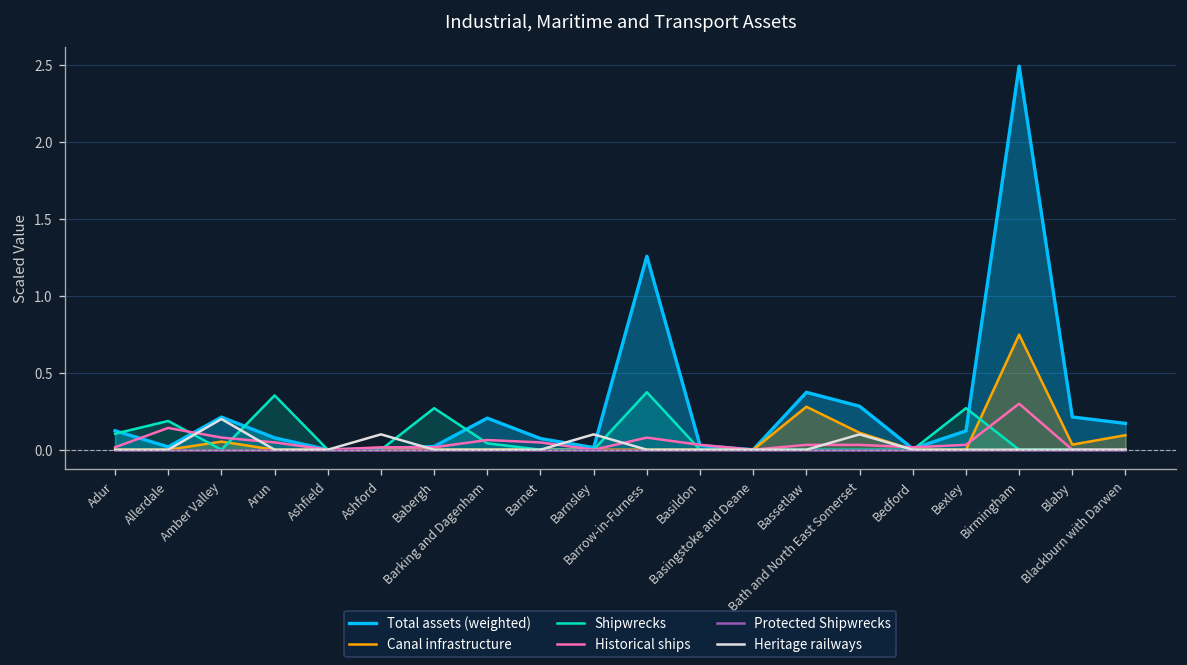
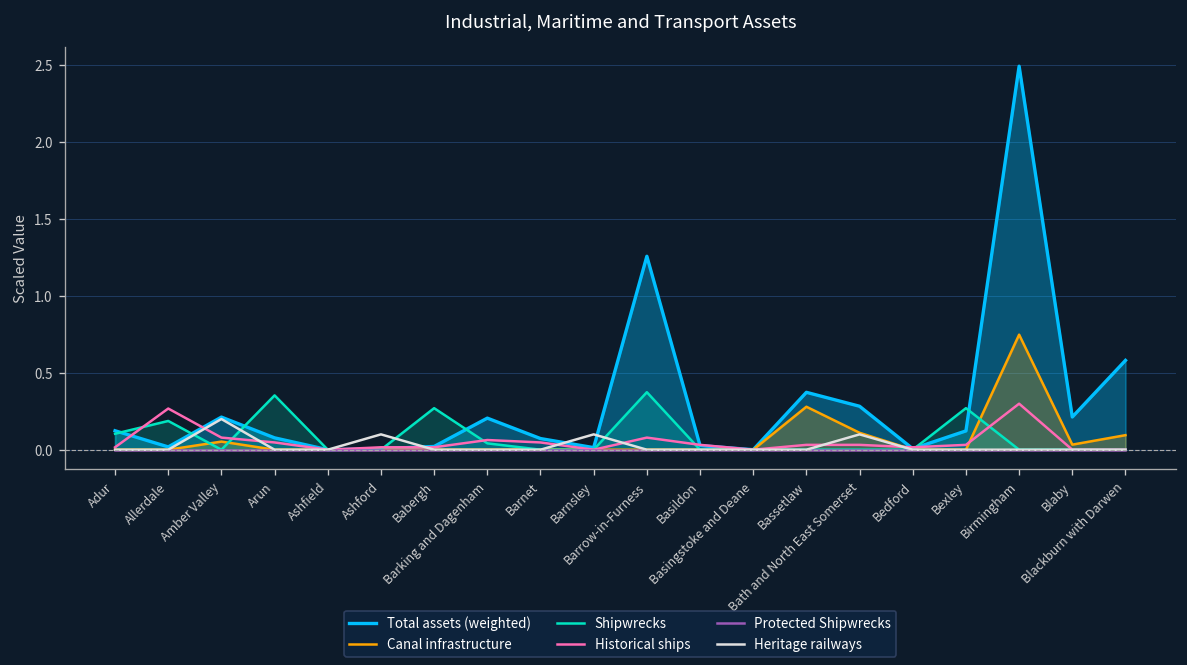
  {
    "Total assets (weighted)": {
      "Arun": 0.08,
      "Barking and Dagenham": 0.21,
      "Barnet": 0.07,
      "Barrow-in-Furness": 1.26,
      "Bassetlaw": 0.37,
      "Bath and North East Somerset": 0.28,
      "Bexley": 0.12,
      "Birmingham": 2.49,
      "Blaby": 0.21,
-     "Blackburn with Darwen": 0.17
+     "Blackburn with Darwen": 0.58
    },
    "Canal infrastructure": {
      "Amber Valley": 0.05,
      "Bassetlaw": 0.28,
      "Birmingham": 0.75,
      "Blaby": 0.03,
      "Blackburn with Darwen": 0.09
    },
    "Shipwrecks": {
      "Allerdale": 0.19,
      "Arun": 0.35,
      "Babergh": 0.27,
      "Barking and Dagenham": 0.04,
      "Barrow-in-Furness": 0.37,
      "Bexley": 0.27
    },
    "Historical ships": {
-     "Allerdale": 0.14,
+     "Allerdale": 0.27,
      "Amber Valley": 0.08,
      "Arun": 0.05,
      "Barking and Dagenham": 0.06,
      "Barnet": 0.05,
      "Barrow-in-Furness": 0.08,
      "Bassetlaw": 0.03,
      "Bath and North East Somerset": 0.03,
      "Bexley": 0.03,
      "Birmingham": 0.30
    },
    "Heritage railways": {
      "Ashford": 0.10,
      "Barnsley": 0.10
    }
  }
